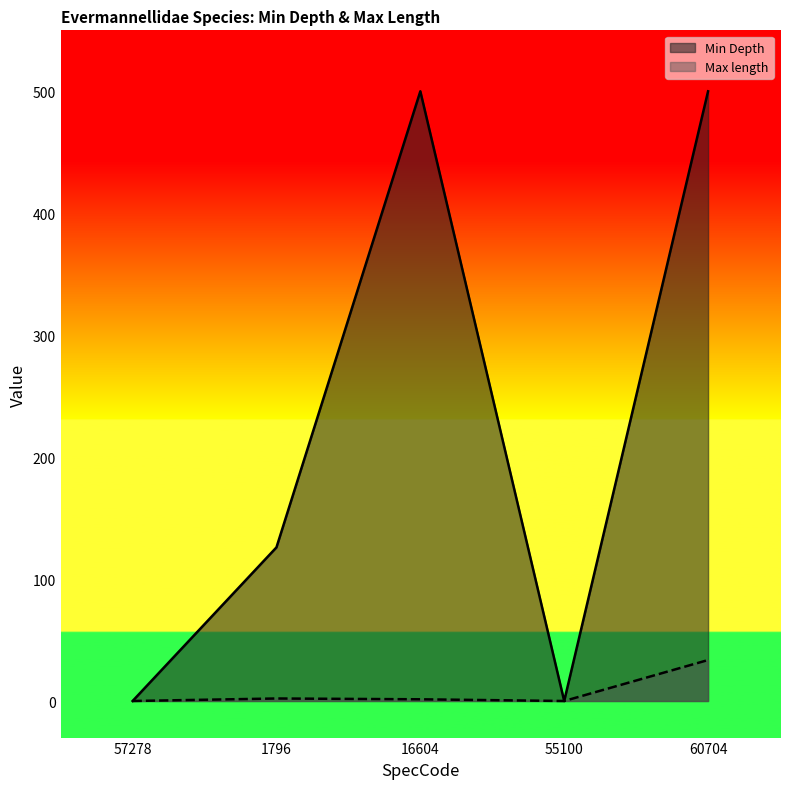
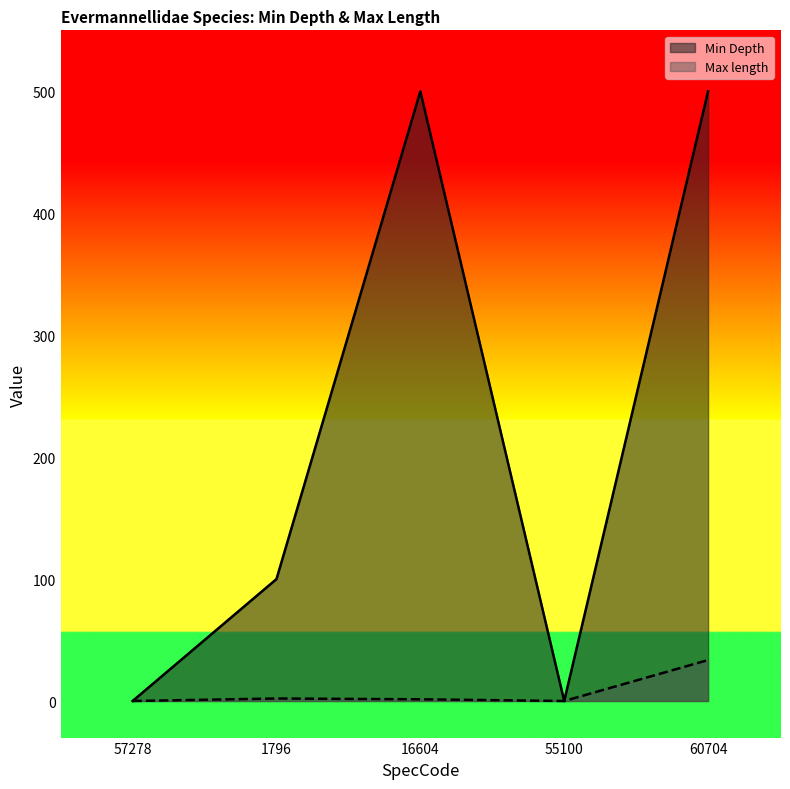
  {
    "Min Depth": {
-     "1796": 126,
+     "1796": 100,
      "16604": 500,
      "60704": 500
    },
    "Max length": {
      "1796": 2,
      "16604": 1,
      "60704": 34
    }
  }
